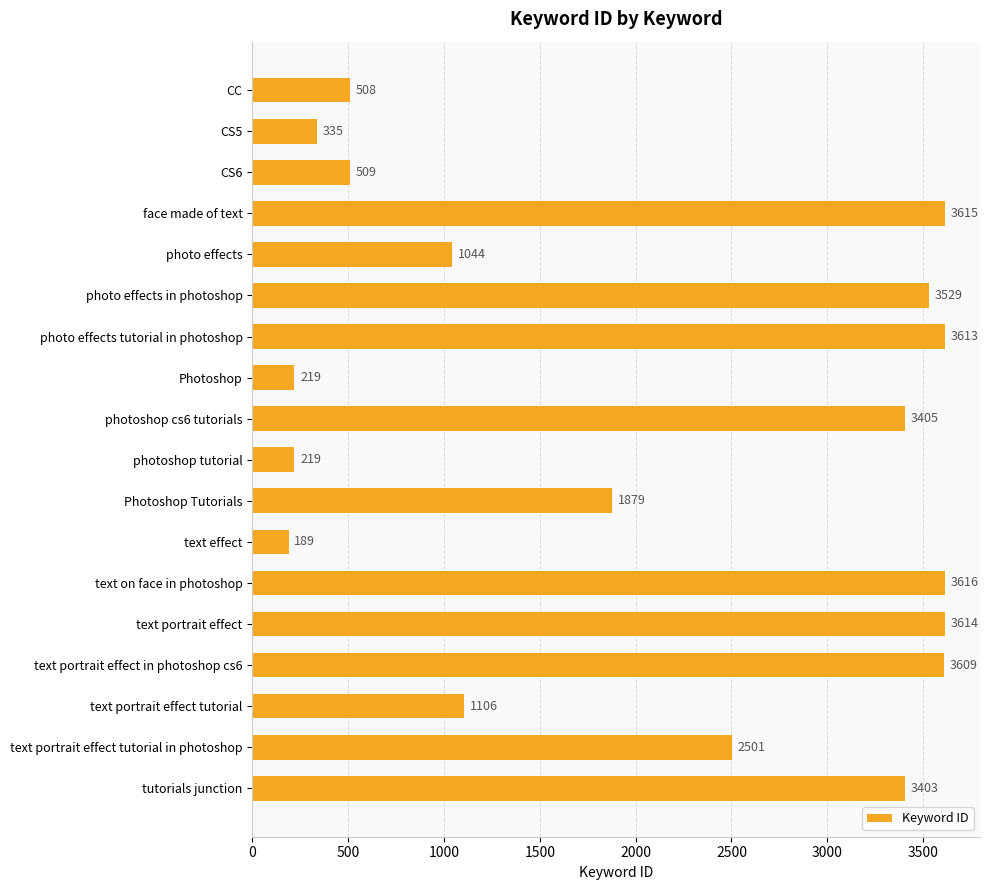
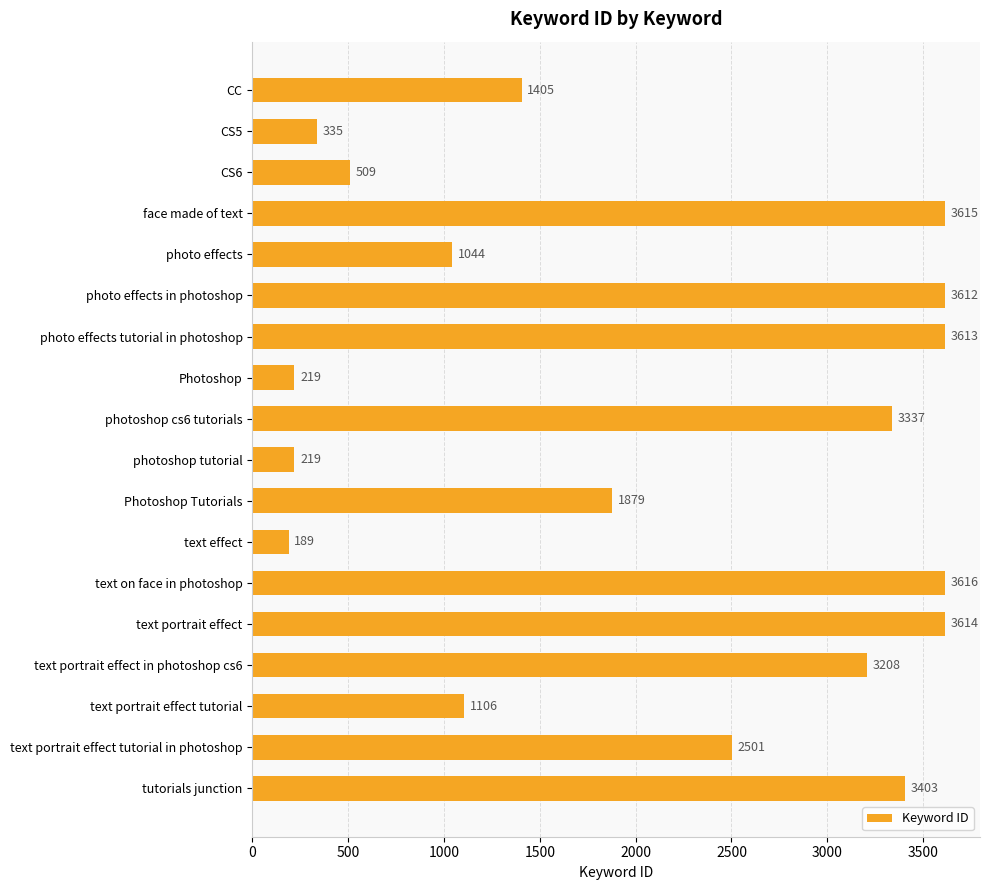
  {
-   "CC": 508,
+   "CC": 1405,
    "CS5": 335,
    "CS6": 509,
    "face made of text": 3615,
    "photo effects": 1044,
-   "photo effects in photoshop": 3529,
+   "photo effects in photoshop": 3612,
    "photo effects tutorial in photoshop": 3613,
    "Photoshop": 219,
-   "photoshop cs6 tutorials": 3405,
+   "photoshop cs6 tutorials": 3337,
    "photoshop tutorial": 219,
    "Photoshop Tutorials": 1879,
    "text effect": 189,
    "text on face in photoshop": 3616,
    "text portrait effect": 3614,
-   "text portrait effect in photoshop cs6": 3609,
+   "text portrait effect in photoshop cs6": 3208,
    "text portrait effect tutorial": 1106,
    "text portrait effect tutorial in photoshop": 2501,
    "tutorials junction": 3403
  }
